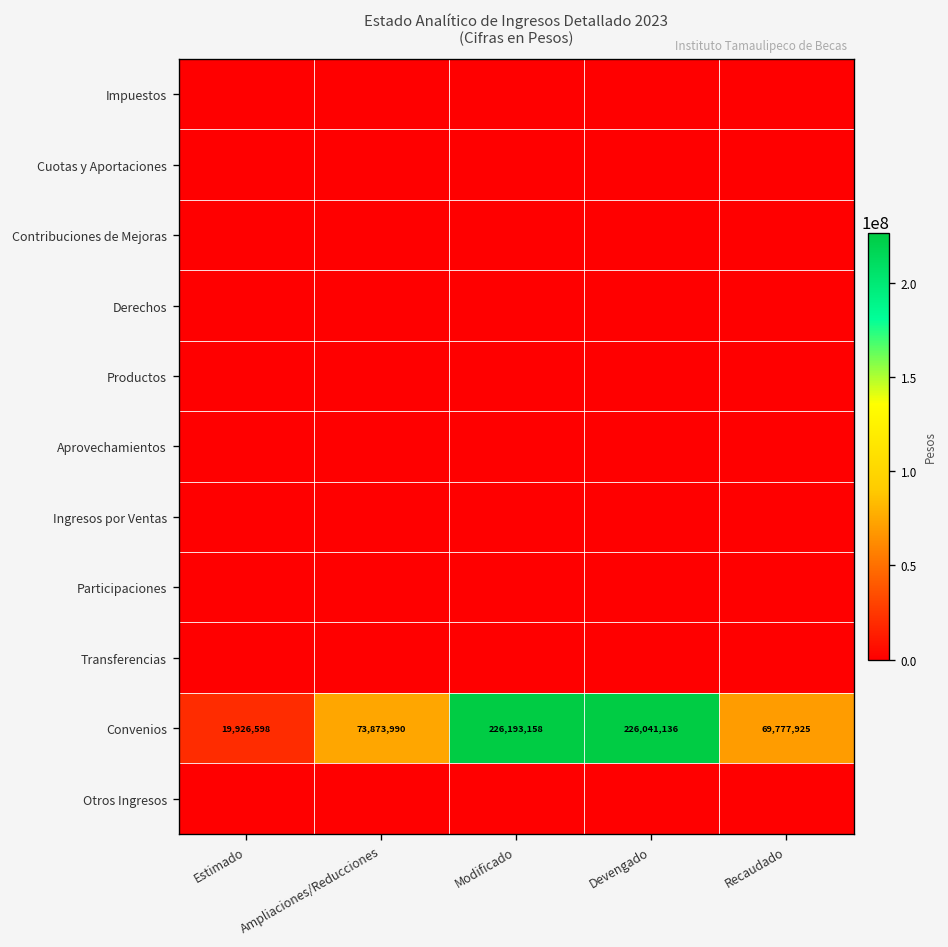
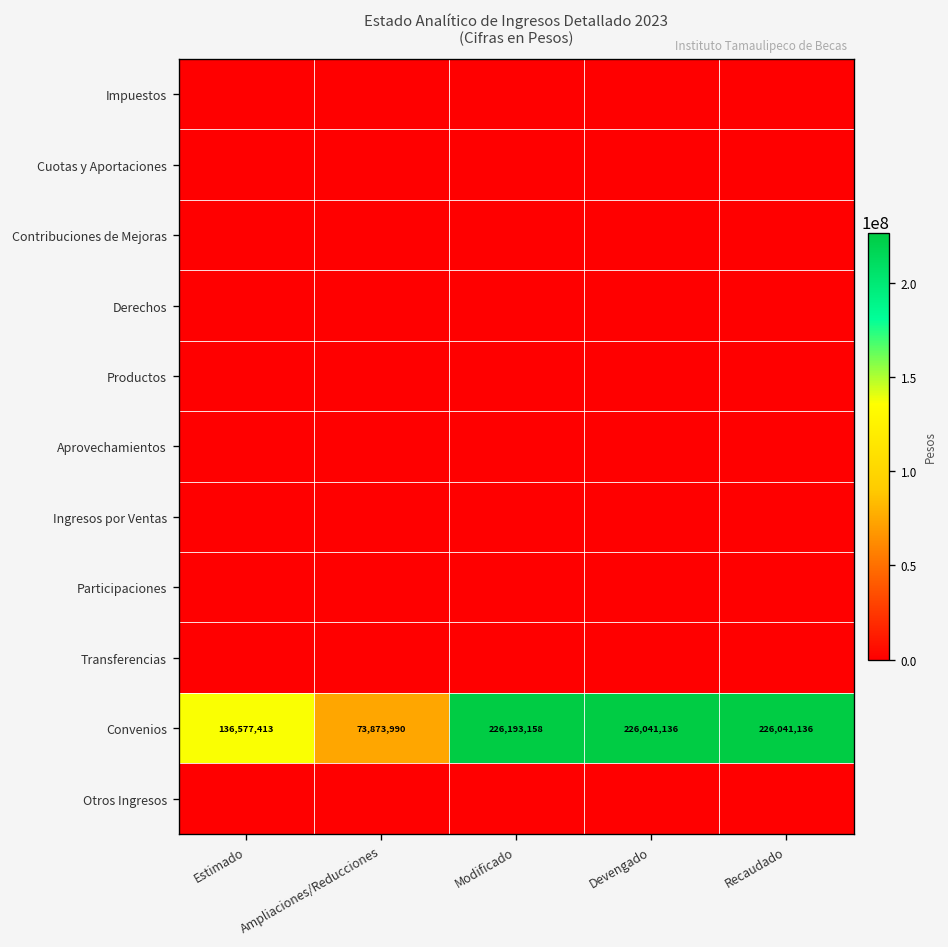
  {
    "Convenios": {
-     "Estimado": "19,926,598",
+     "Estimado": "136,577,413",
      "Ampliaciones/Reducciones": "73,873,990",
      "Modificado": "226,193,158",
      "Devengado": "226,041,136",
-     "Recaudado": "69,777,925"
+     "Recaudado": "226,041,136"
    }
  }
